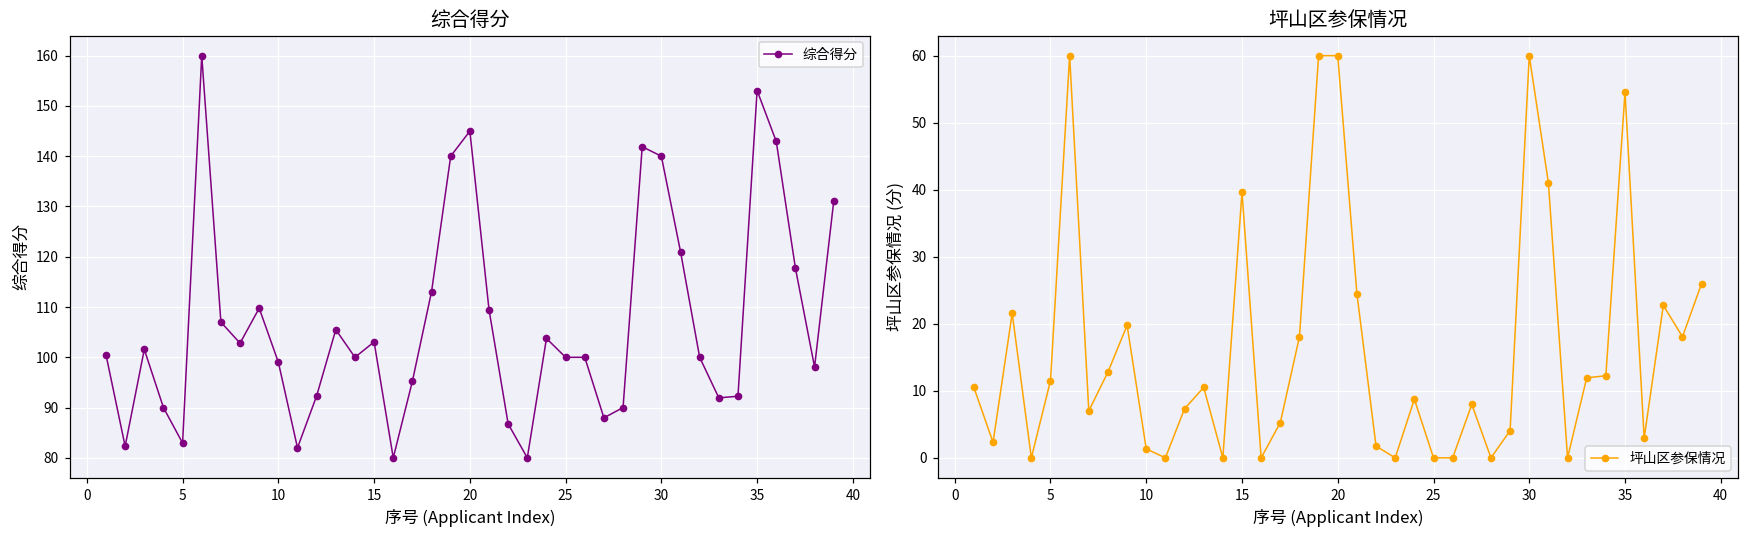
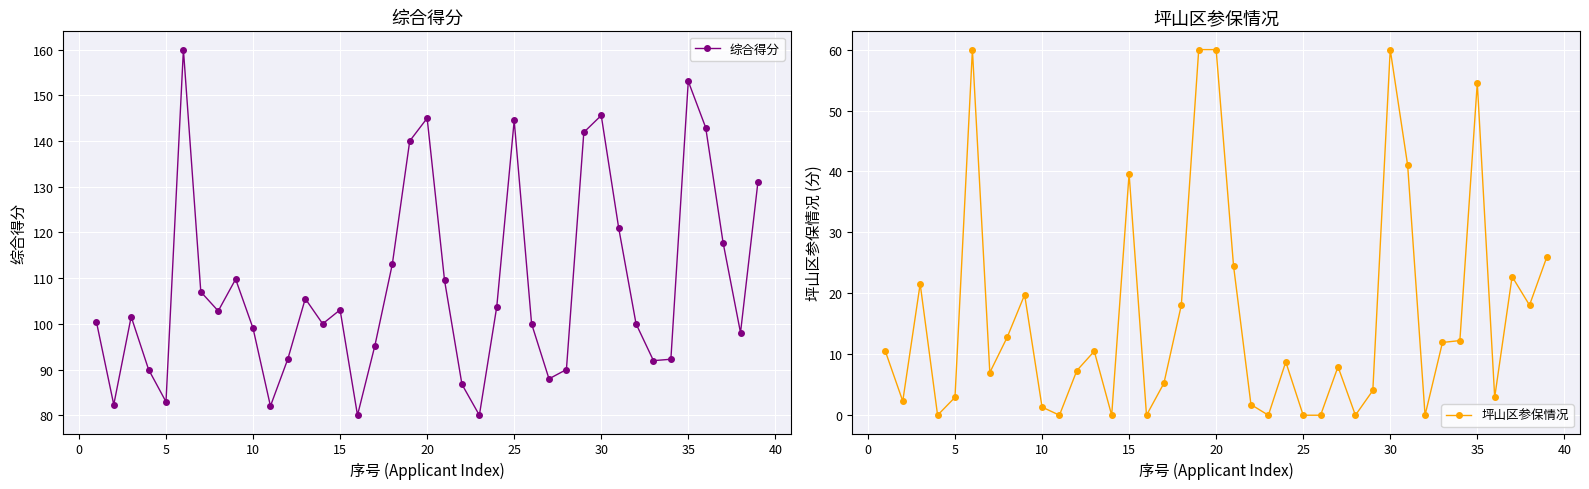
  {
    "综合得分": {
      "5": 83,
      "10": 99,
      "15": 103,
      "20": 145,
-     "25": 100,
-     "30": 140,
+     "25": 145,
+     "30": 146,
      "35": 153
    },
    "坪山区参保情况": {
-     "5": 12,
+     "5": 3,
      "10": 1,
      "15": 40,
      "20": 60,
      "25": 0,
      "30": 60,
      "35": 55
    }
  }
